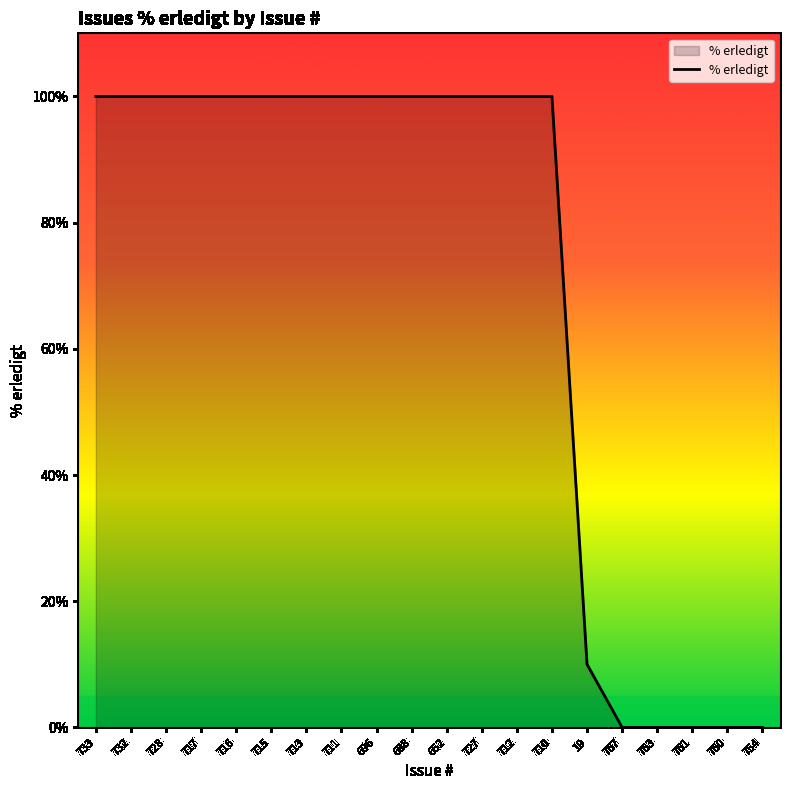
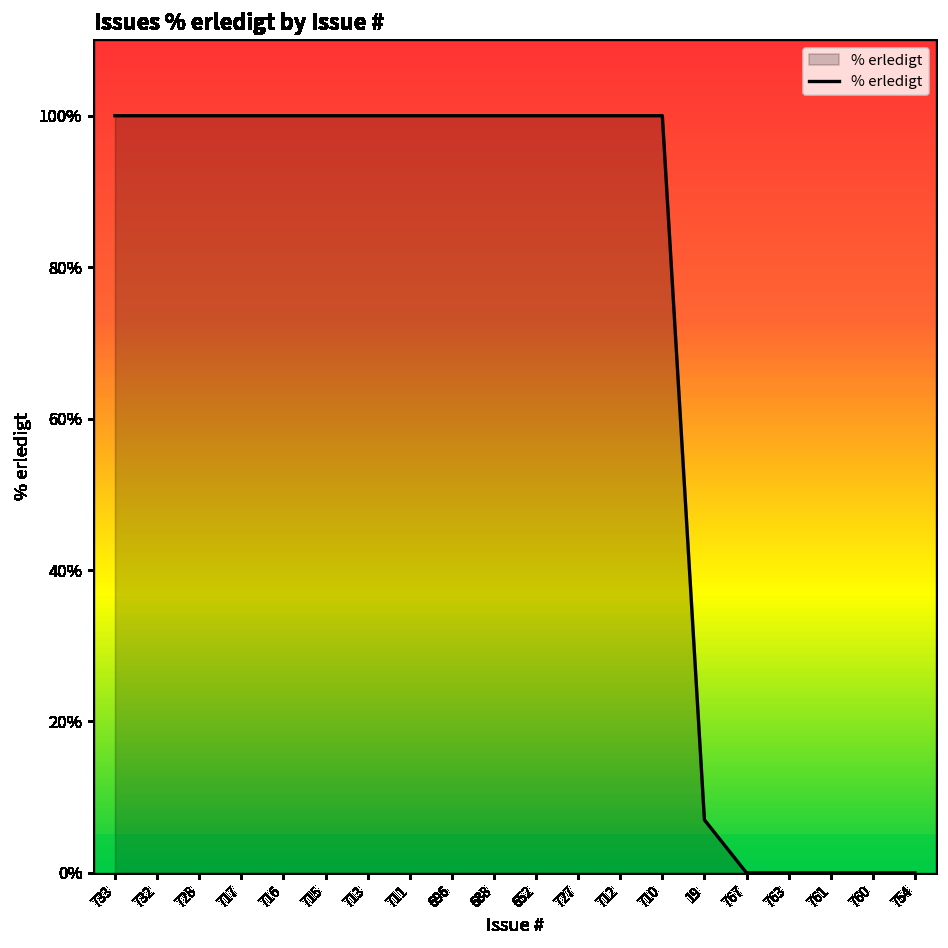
  {
    "733": "100%",
    "732": "100%",
    "728": "100%",
    "717": "100%",
    "716": "100%",
    "715": "100%",
    "713": "100%",
    "711": "100%",
    "696": "100%",
    "688": "100%",
    "652": "100%",
    "727": "100%",
    "712": "100%",
    "710": "100%",
-   "19": "10%"
+   "19": "7%"
  }
